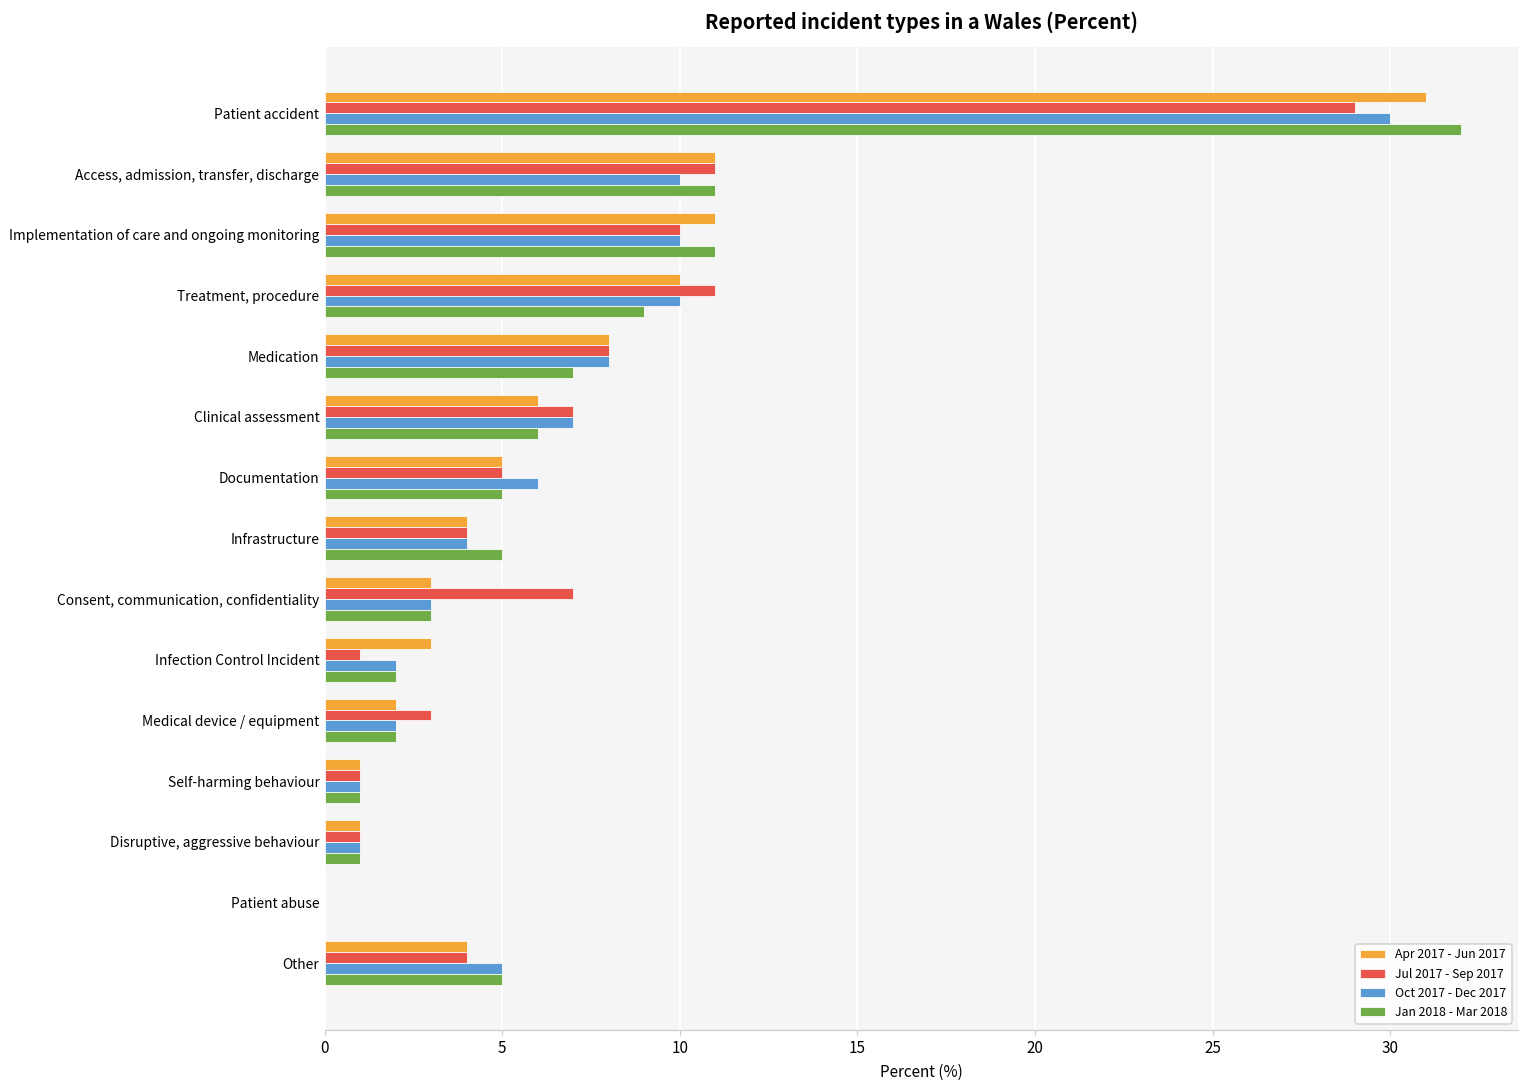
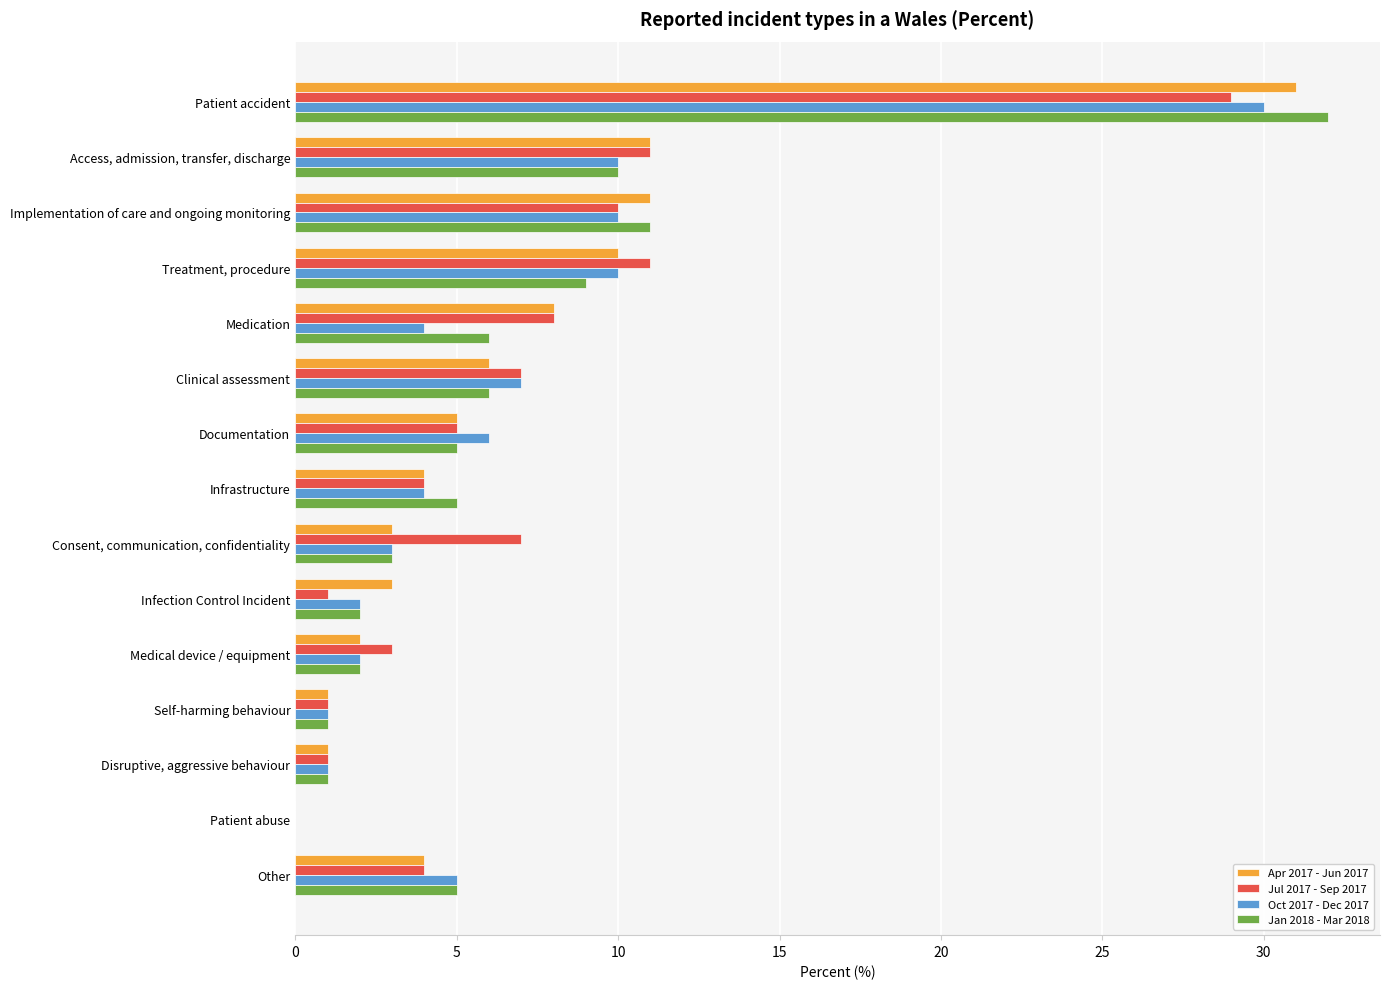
  {
    "Apr 2017 - Jun 2017": {
      "Patient accident": 31,
      "Access, admission, transfer, discharge": 11,
      "Implementation of care and ongoing monitoring": 11,
      "Treatment, procedure": 10,
      "Medication": 8,
      "Clinical assessment": 6,
      "Documentation": 5,
      "Infrastructure": 4,
      "Consent, communication, confidentiality": 3,
      "Infection Control Incident": 3,
      "Medical device / equipment": 2,
      "Self-harming behaviour": 1,
      "Disruptive, aggressive behaviour": 1,
      "Patient abuse": 0,
      "Other": 4
    },
    "Jul 2017 - Sep 2017": {
      "Patient accident": 29,
      "Access, admission, transfer, discharge": 11,
      "Implementation of care and ongoing monitoring": 10,
      "Treatment, procedure": 11,
      "Medication": 8,
      "Clinical assessment": 7,
      "Documentation": 5,
      "Infrastructure": 4,
      "Consent, communication, confidentiality": 7,
      "Infection Control Incident": 1,
      "Medical device / equipment": 3,
      "Self-harming behaviour": 1,
      "Disruptive, aggressive behaviour": 1,
      "Patient abuse": 0,
      "Other": 4
    },
    "Oct 2017 - Dec 2017": {
      "Patient accident": 30,
      "Access, admission, transfer, discharge": 10,
      "Implementation of care and ongoing monitoring": 10,
      "Treatment, procedure": 10,
-     "Medication": 8,
+     "Medication": 4,
      "Clinical assessment": 7,
      "Documentation": 6,
      "Infrastructure": 4,
      "Consent, communication, confidentiality": 3,
      "Infection Control Incident": 2,
      "Medical device / equipment": 2,
      "Self-harming behaviour": 1,
      "Disruptive, aggressive behaviour": 1,
      "Patient abuse": 0,
      "Other": 5
    },
    "Jan 2018 - Mar 2018": {
      "Patient accident": 32,
-     "Access, admission, transfer, discharge": 11,
+     "Access, admission, transfer, discharge": 10,
      "Implementation of care and ongoing monitoring": 11,
      "Treatment, procedure": 9,
-     "Medication": 7,
+     "Medication": 6,
      "Clinical assessment": 6,
      "Documentation": 5,
      "Infrastructure": 5,
      "Consent, communication, confidentiality": 3,
      "Infection Control Incident": 2,
      "Medical device / equipment": 2,
      "Self-harming behaviour": 1,
      "Disruptive, aggressive behaviour": 1,
      "Patient abuse": 0,
      "Other": 5
    }
  }
